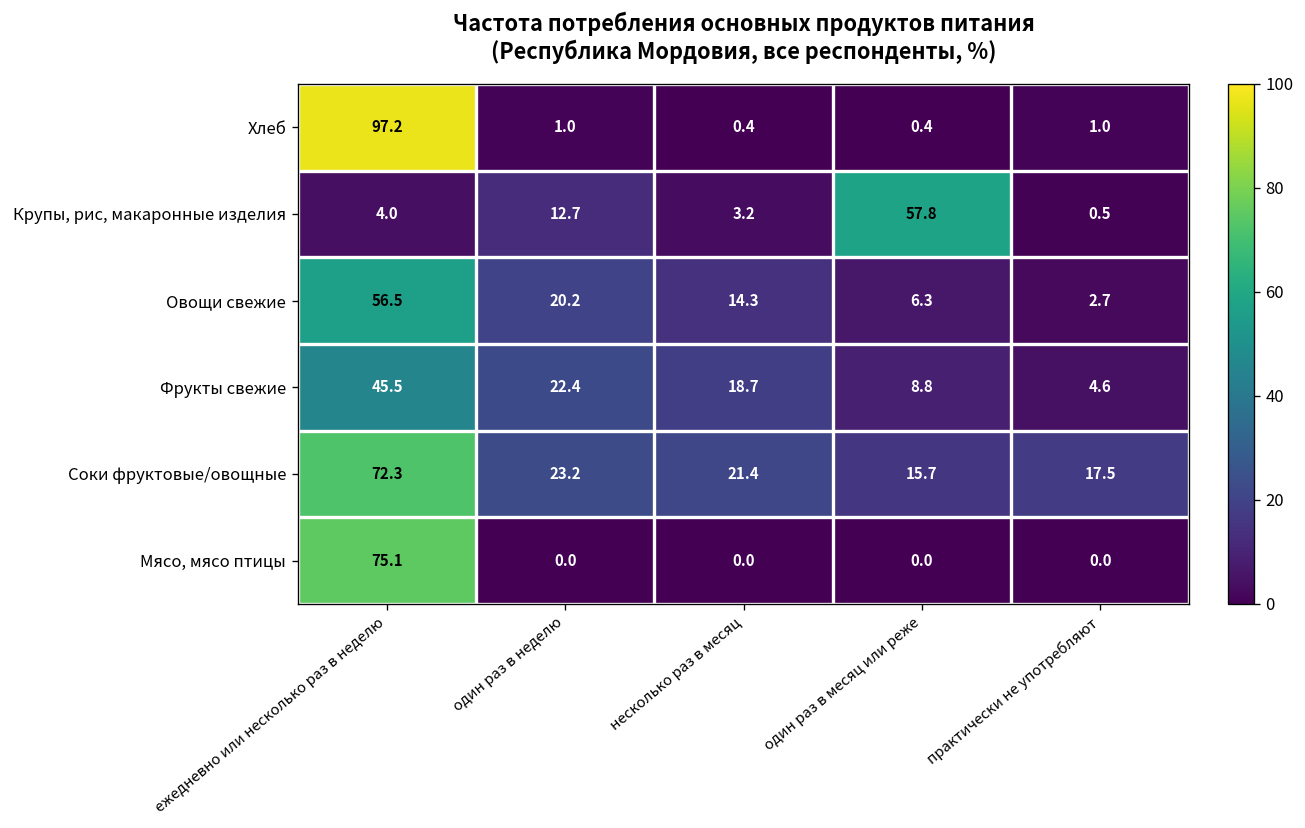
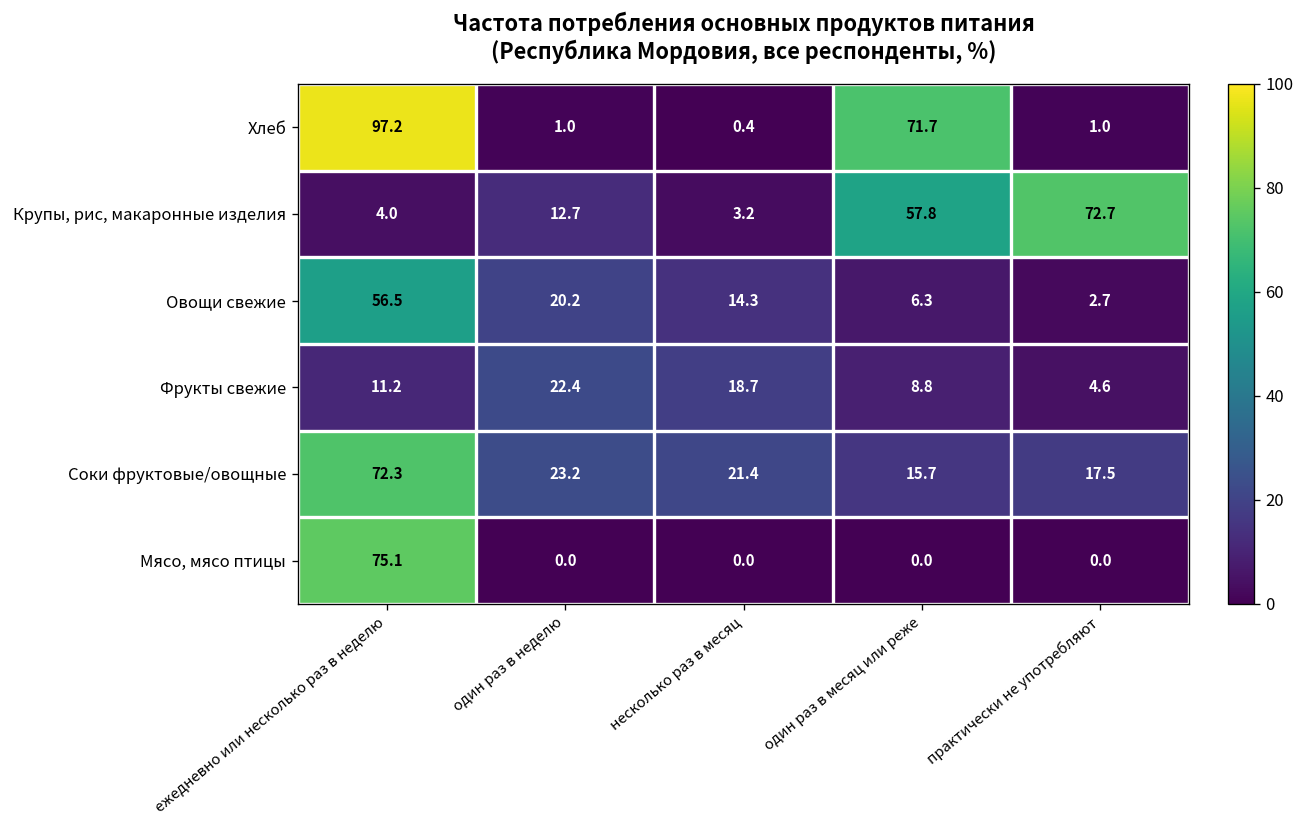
  {
    "Хлеб": {
      "ежедневно или несколько раз в неделю": 97.2,
      "один раз в неделю": 1.0,
      "несколько раз в месяц": 0.4,
-     "один раз в месяц или реже": 0.4,
+     "один раз в месяц или реже": 71.7,
      "практически не употребляют": 1.0
    },
    "Крупы, рис, макаронные изделия": {
      "ежедневно или несколько раз в неделю": 4.0,
      "один раз в неделю": 12.7,
      "несколько раз в месяц": 3.2,
      "один раз в месяц или реже": 57.8,
-     "практически не употребляют": 0.5
+     "практически не употребляют": 72.7
    },
    "Овощи свежие": {
      "ежедневно или несколько раз в неделю": 56.5,
      "один раз в неделю": 20.2,
      "несколько раз в месяц": 14.3,
      "один раз в месяц или реже": 6.3,
      "практически не употребляют": 2.7
    },
    "Фрукты свежие": {
-     "ежедневно или несколько раз в неделю": 45.5,
+     "ежедневно или несколько раз в неделю": 11.2,
      "один раз в неделю": 22.4,
      "несколько раз в месяц": 18.7,
      "один раз в месяц или реже": 8.8,
      "практически не употребляют": 4.6
    },
    "Соки фруктовые/овощные": {
      "ежедневно или несколько раз в неделю": 72.3,
      "один раз в неделю": 23.2,
      "несколько раз в месяц": 21.4,
      "один раз в месяц или реже": 15.7,
      "практически не употребляют": 17.5
    },
    "Мясо, мясо птицы": {
      "ежедневно или несколько раз в неделю": 75.1,
      "один раз в неделю": 0.0,
      "несколько раз в месяц": 0.0,
      "один раз в месяц или реже": 0.0,
      "практически не употребляют": 0.0
    }
  }
